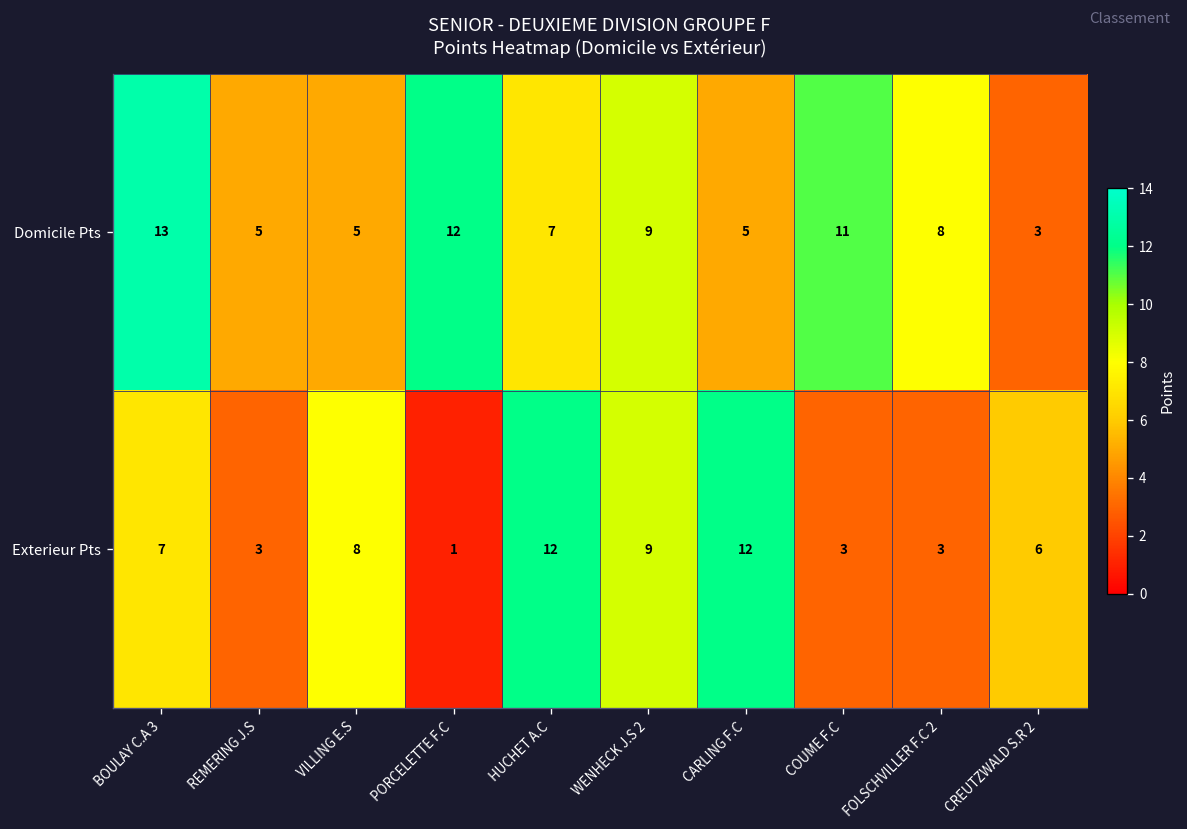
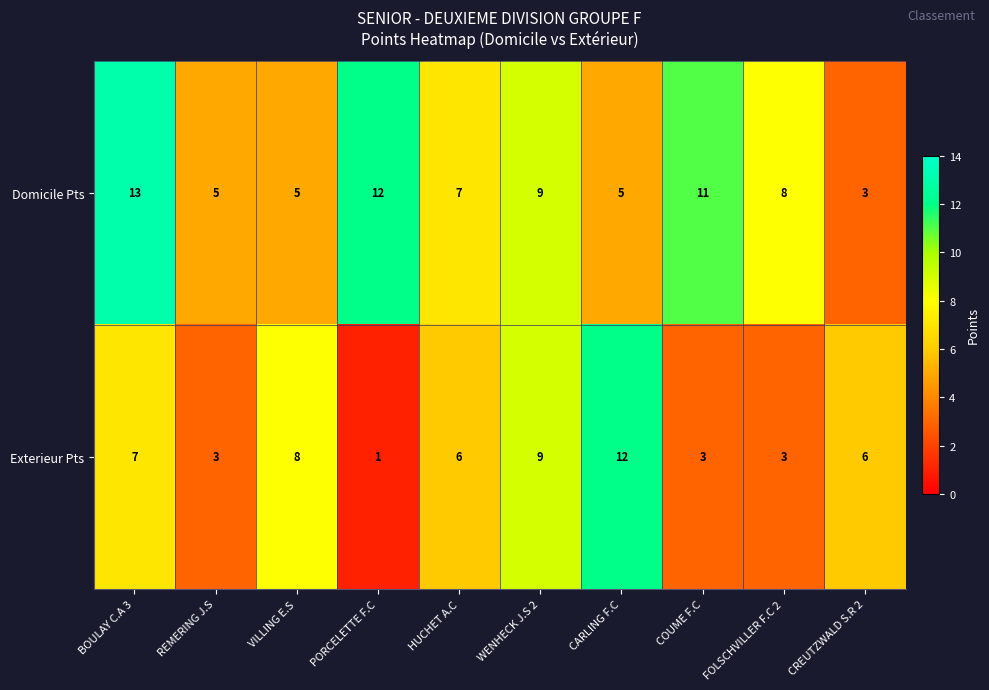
  {
    "Domicile Pts": {
      "BOULAY C.A 3": 13,
      "REMERING J.S": 5,
      "VILLING E.S": 5,
      "PORCELETTE F.C": 12,
      "HUCHET A.C": 7,
      "WENHECK J.S 2": 9,
      "CARLING F.C": 5,
      "COUME F.C": 11,
      "FOLSCHVILLER F.C 2": 8,
      "CREUTZWALD S.R 2": 3
    },
    "Exterieur Pts": {
      "BOULAY C.A 3": 7,
      "REMERING J.S": 3,
      "VILLING E.S": 8,
      "PORCELETTE F.C": 1,
-     "HUCHET A.C": 12,
+     "HUCHET A.C": 6,
      "WENHECK J.S 2": 9,
      "CARLING F.C": 12,
      "COUME F.C": 3,
      "FOLSCHVILLER F.C 2": 3,
      "CREUTZWALD S.R 2": 6
    }
  }
